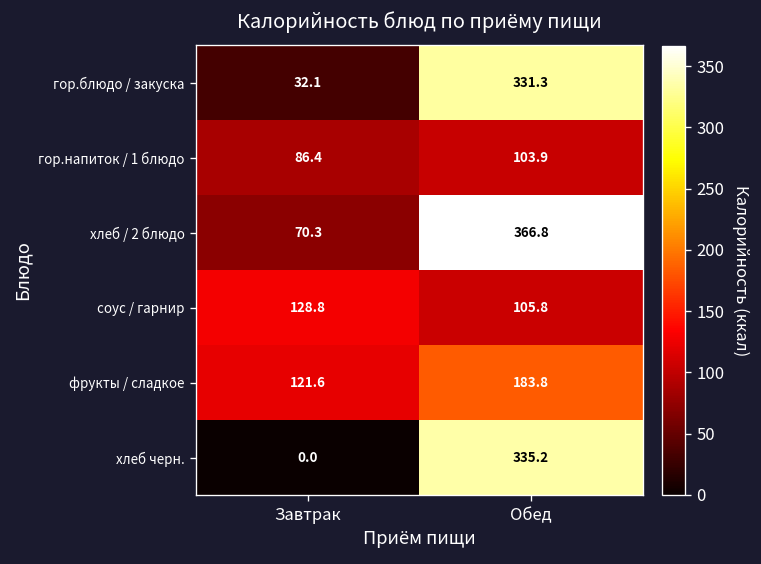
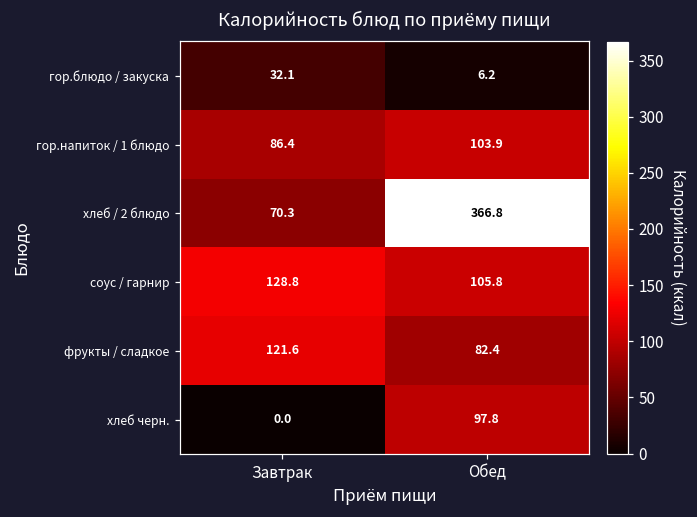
  {
    "гор.блюдо / закуска": {
      "Завтрак": 32.1,
-     "Обед": 331.3
+     "Обед": 6.2
    },
    "гор.напиток / 1 блюдо": {
      "Завтрак": 86.4,
      "Обед": 103.9
    },
    "хлеб / 2 блюдо": {
      "Завтрак": 70.3,
      "Обед": 366.8
    },
    "соус / гарнир": {
      "Завтрак": 128.8,
      "Обед": 105.8
    },
    "фрукты / сладкое": {
      "Завтрак": 121.6,
-     "Обед": 183.8
+     "Обед": 82.4
    },
    "хлеб черн.": {
      "Завтрак": 0.0,
-     "Обед": 335.2
+     "Обед": 97.8
    }
  }
